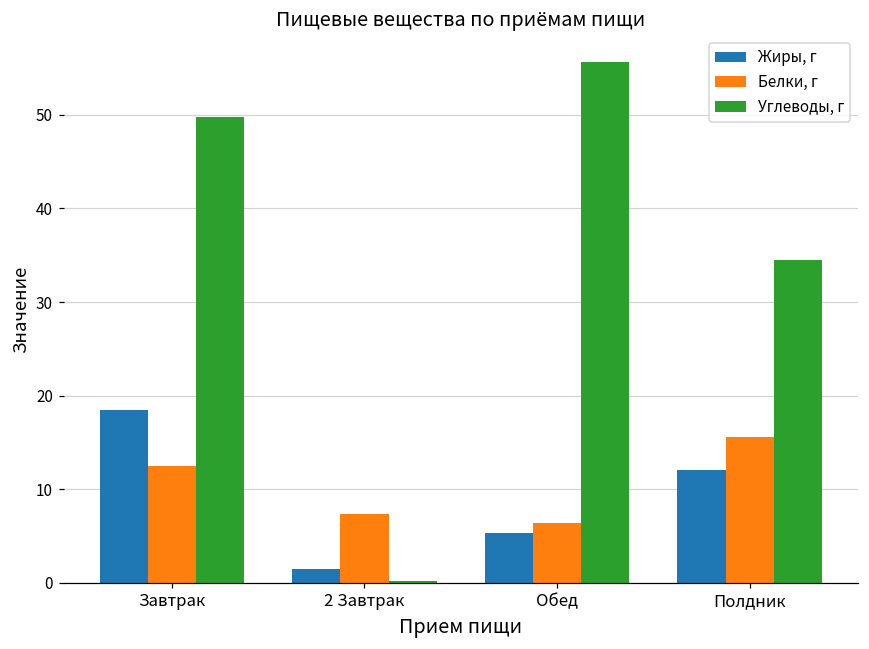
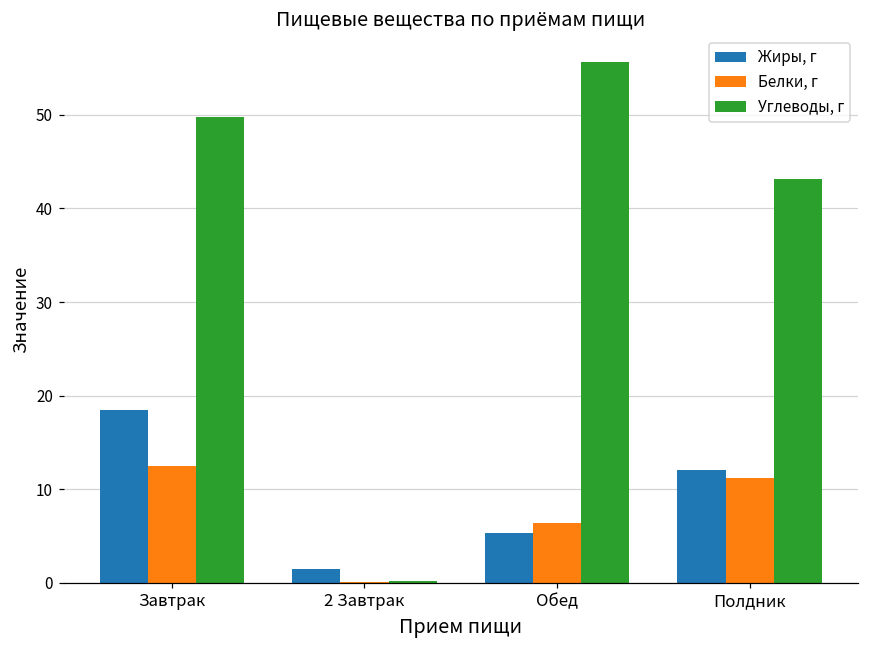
  {
    "Жиры, г": {
      "Завтрак": 19,
      "2 Завтрак": 2,
      "Обед": 5,
      "Полдник": 12
    },
    "Белки, г": {
      "Завтрак": 13,
-     "2 Завтрак": 7,
+     "2 Завтрак": 0,
      "Обед": 6,
-     "Полдник": 16
+     "Полдник": 11
    },
    "Углеводы, г": {
      "Завтрак": 50,
      "Обед": 56,
-     "Полдник": 35
+     "Полдник": 43
    }
  }
